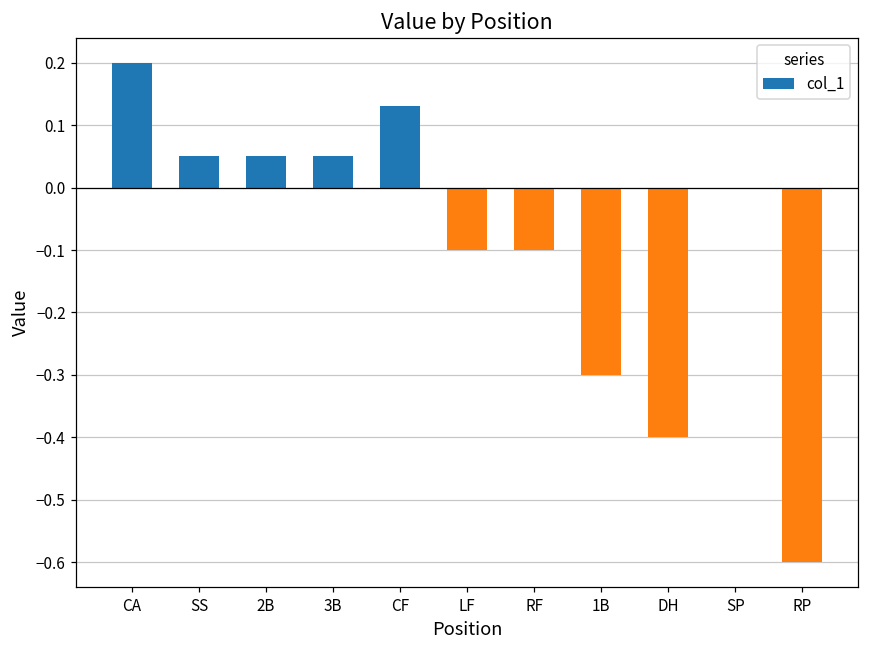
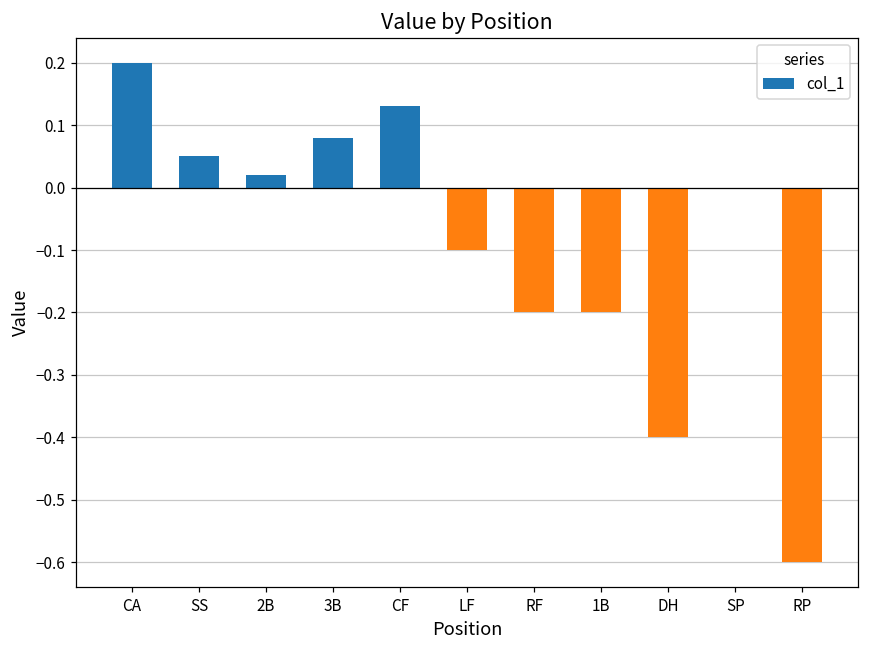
  {
    "CA": 0.20,
    "SS": 0.05,
-   "2B": 0.05,
-   "3B": 0.05,
+   "2B": 0.02,
+   "3B": 0.08,
    "CF": 0.13,
    "LF": -0.10,
-   "RF": -0.1,
-   "1B": -0.3,
+   "RF": -0.2,
+   "1B": -0.2,
    "DH": -0.40,
    "SP": 0.00,
    "RP": -0.60
  }
